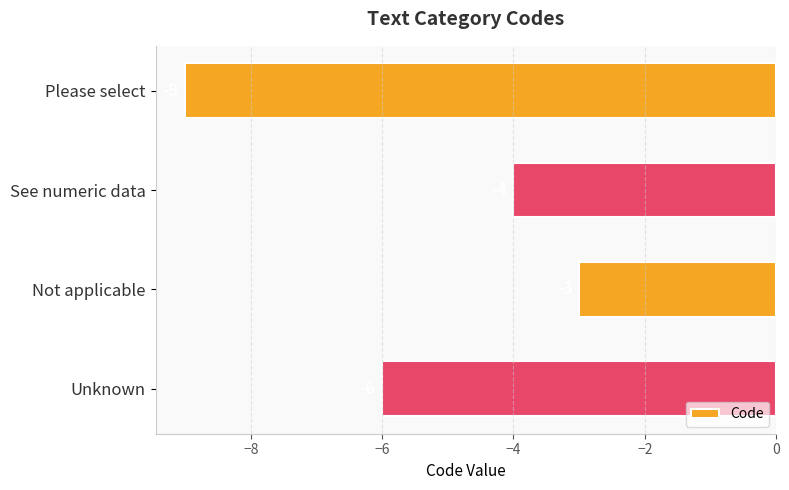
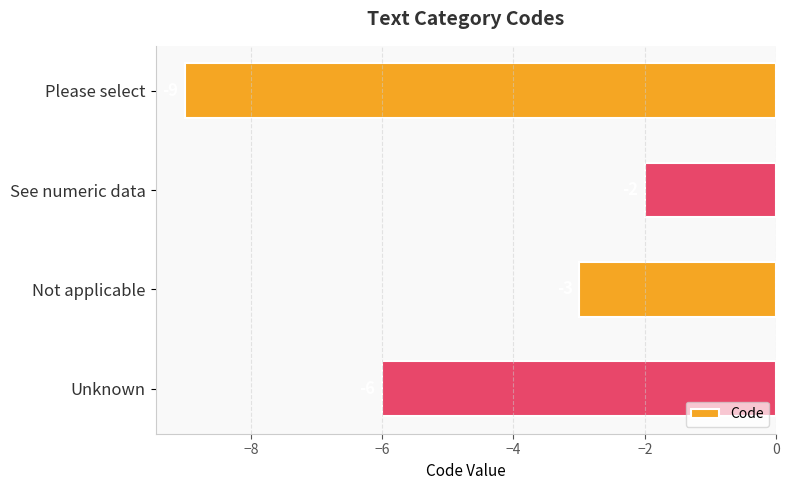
  {
    "Please select": -9,
-   "See numeric data": -4,
+   "See numeric data": -2,
    "Not applicable": -3,
    "Unknown": -6
  }
